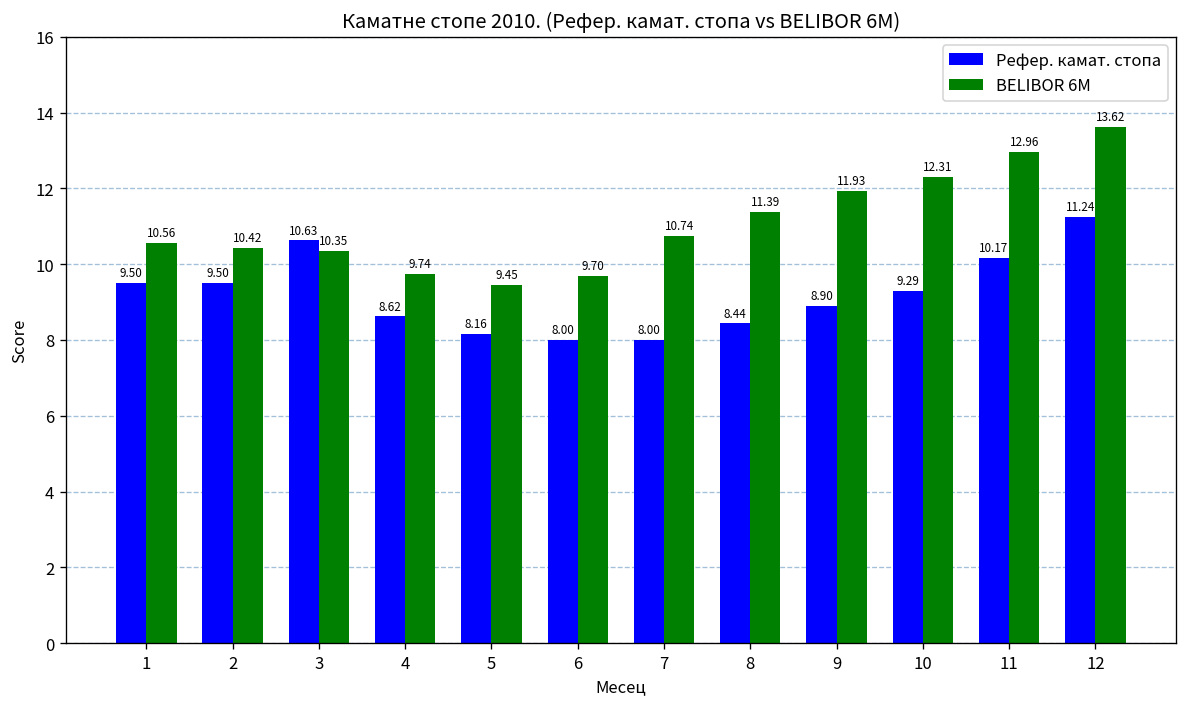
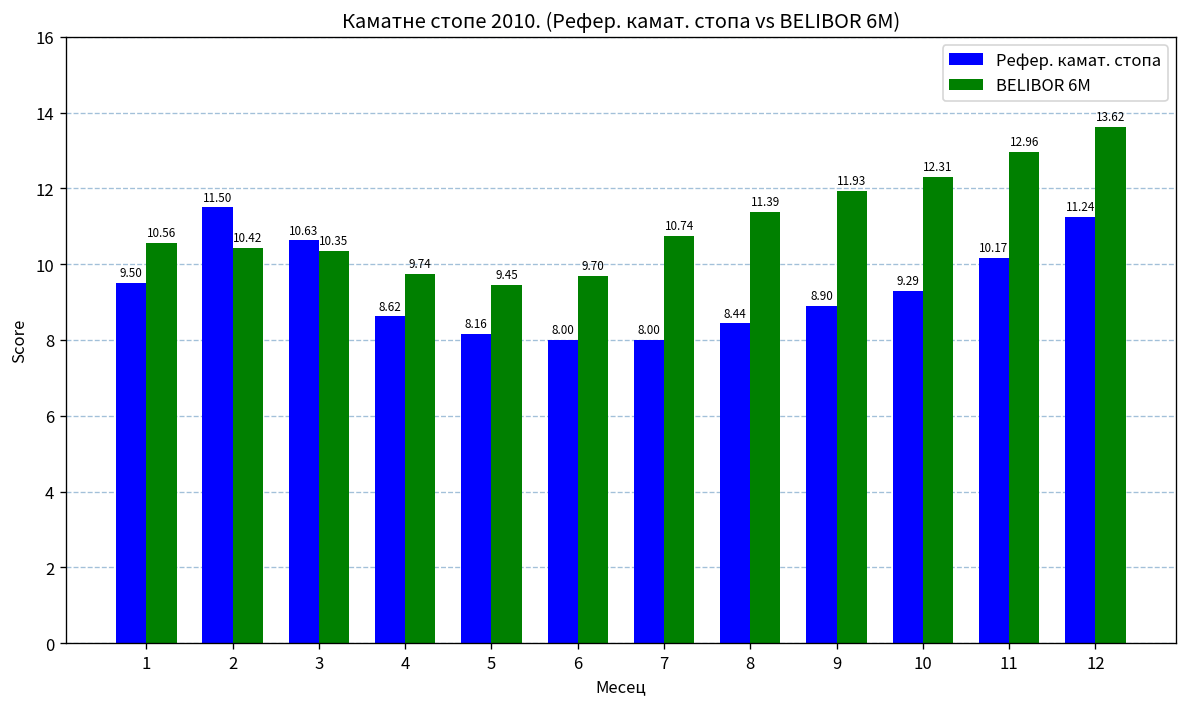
  {
    "Рефер. камат. стопа": {
      "1": 9.50,
-     "2": 9.50,
+     "2": 11.50,
      "3": 10.63,
      "4": 8.62,
      "5": 8.16,
      "6": 8.00,
      "7": 8.00,
      "8": 8.44,
      "9": 8.90,
      "10": 9.29,
      "11": 10.17,
      "12": 11.24
    },
    "BELIBOR 6M": {
      "1": 10.56,
      "2": 10.42,
      "3": 10.35,
      "4": 9.74,
      "5": 9.45,
      "6": 9.70,
      "7": 10.74,
      "8": 11.39,
      "9": 11.93,
      "10": 12.31,
      "11": 12.96,
      "12": 13.62
    }
  }
